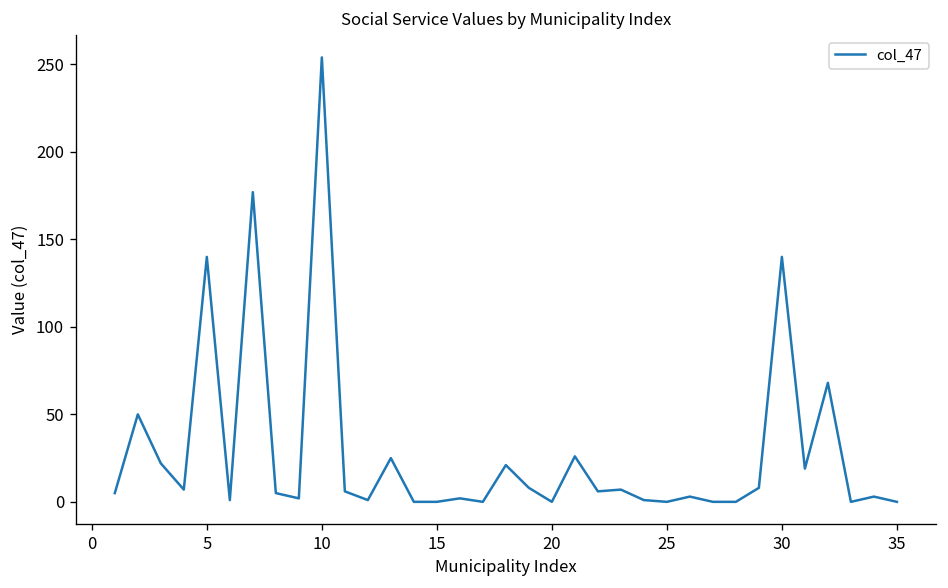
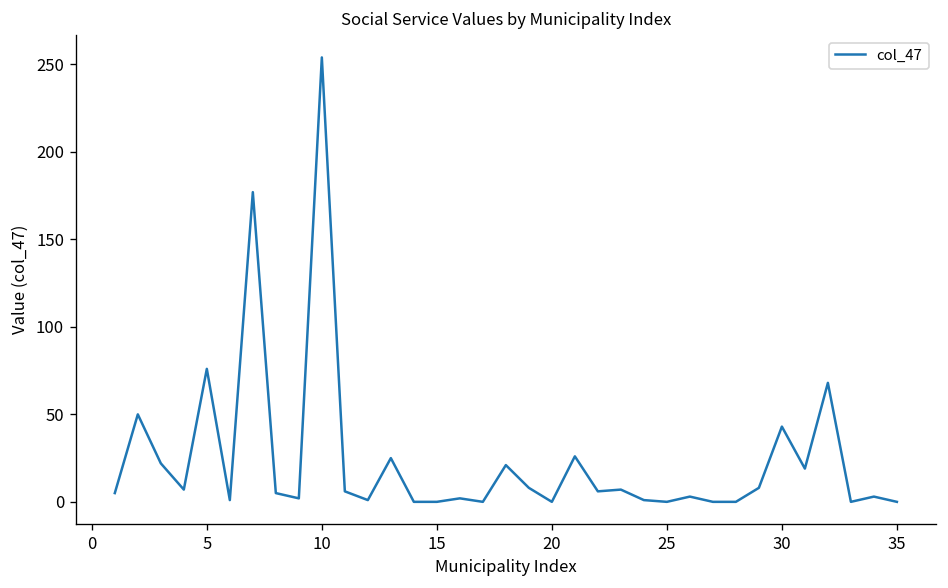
  {
-   "5": 140,
+   "5": 76,
    "10": 254,
    "15": 0,
    "20": 0,
    "25": 0,
-   "30": 140,
+   "30": 43,
    "35": 0
  }
